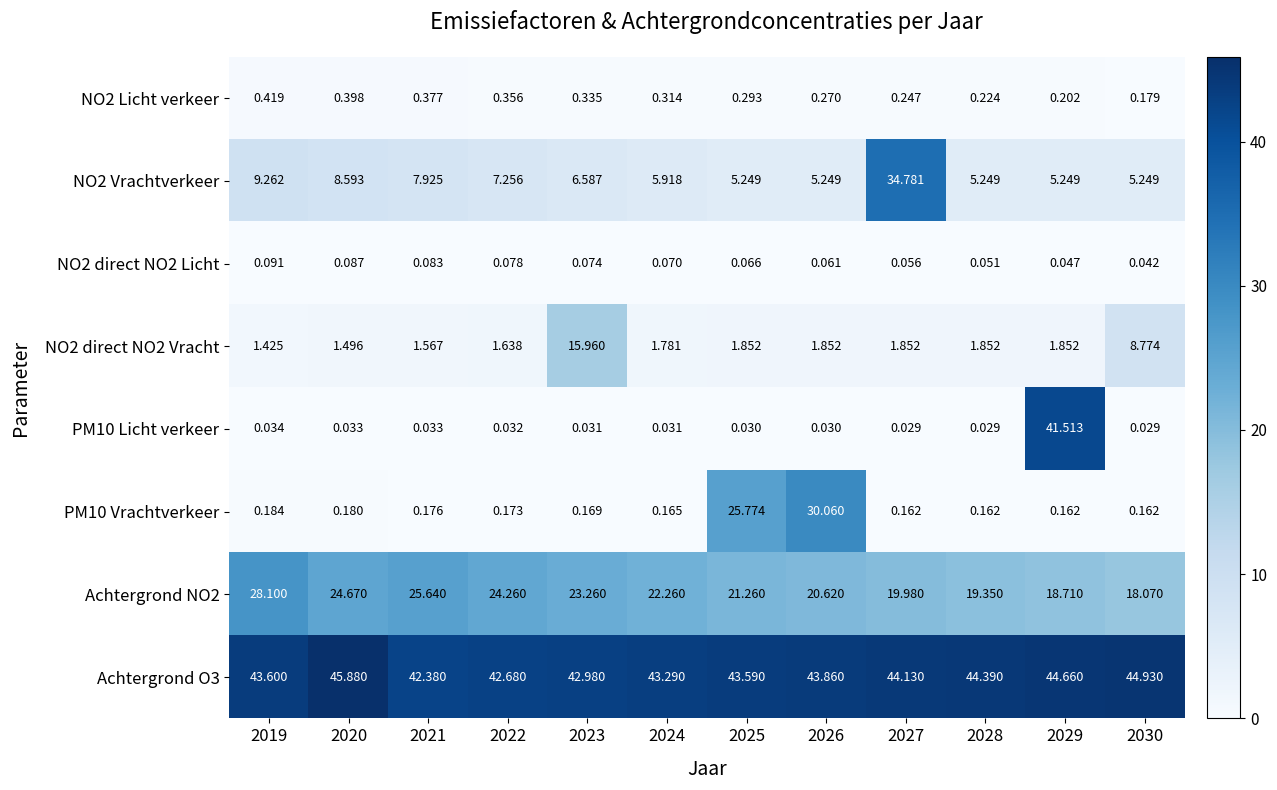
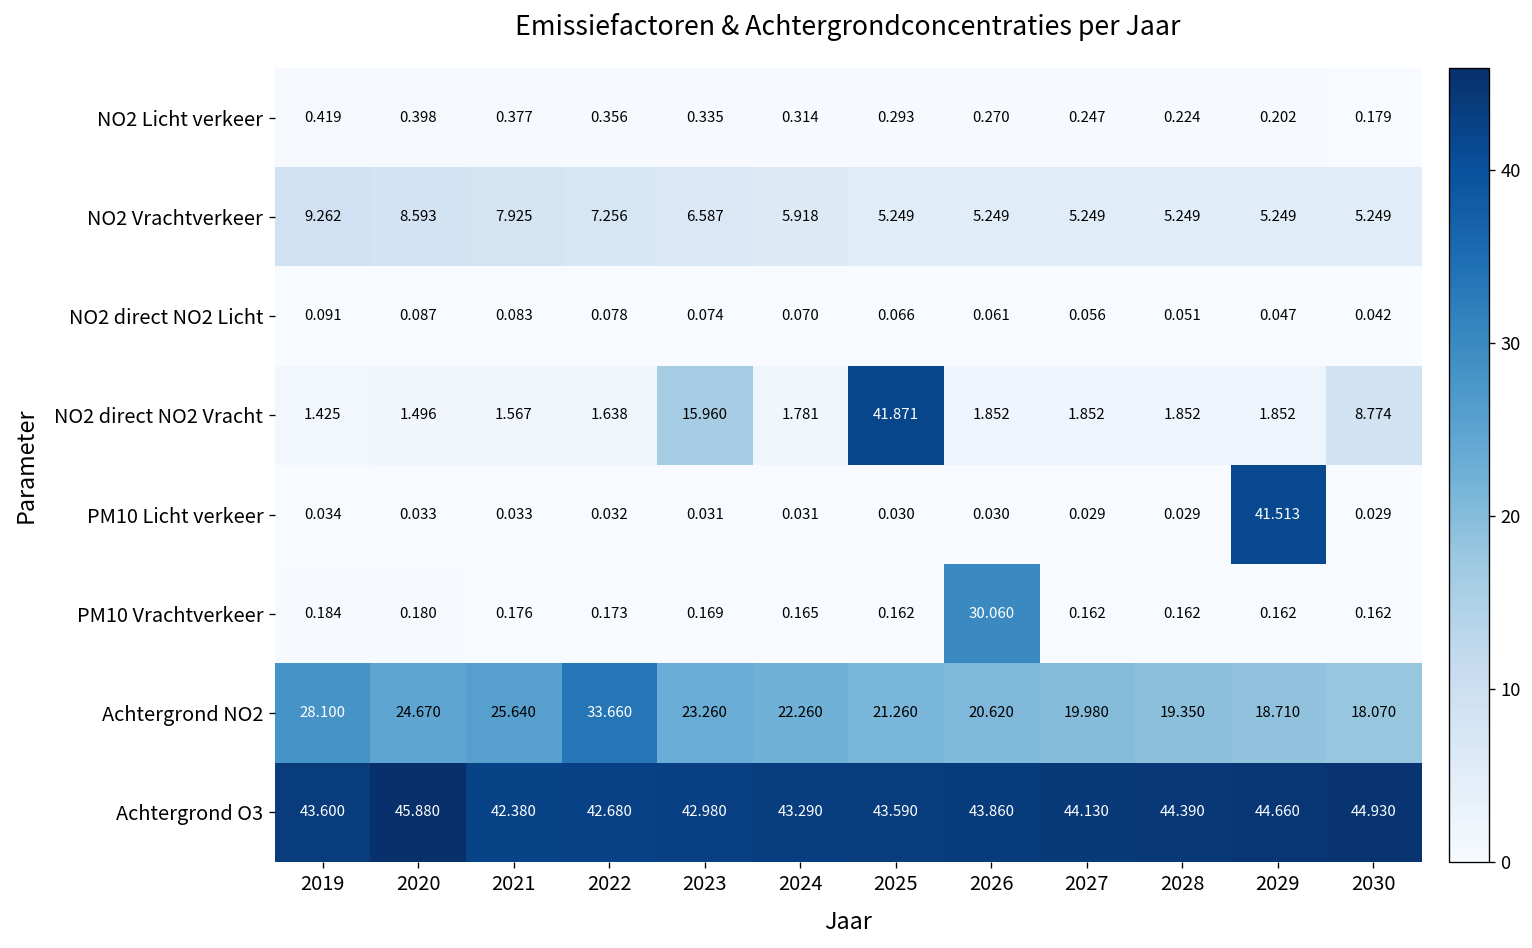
  {
    "NO2 Licht verkeer": {
      "2019": 0.419,
      "2020": 0.398,
      "2021": 0.377,
      "2022": 0.356,
      "2023": 0.335,
      "2024": 0.314,
      "2025": 0.293,
      "2026": 0.270,
      "2027": 0.247,
      "2028": 0.224,
      "2029": 0.202,
      "2030": 0.179
    },
    "NO2 Vrachtverkeer": {
      "2019": 9.262,
      "2020": 8.593,
      "2021": 7.925,
      "2022": 7.256,
      "2023": 6.587,
      "2024": 5.918,
      "2025": 5.249,
      "2026": 5.249,
-     "2027": 34.781,
+     "2027": 5.249,
      "2028": 5.249,
      "2029": 5.249,
      "2030": 5.249
    },
    "NO2 direct NO2 Licht": {
      "2019": 0.091,
      "2020": 0.087,
      "2021": 0.083,
      "2022": 0.078,
      "2023": 0.074,
      "2024": 0.070,
      "2025": 0.066,
      "2026": 0.061,
      "2027": 0.056,
      "2028": 0.051,
      "2029": 0.047,
      "2030": 0.042
    },
    "NO2 direct NO2 Vracht": {
      "2019": 1.425,
      "2020": 1.496,
      "2021": 1.567,
      "2022": 1.638,
      "2023": 15.960,
      "2024": 1.781,
-     "2025": 1.852,
+     "2025": 41.871,
      "2026": 1.852,
      "2027": 1.852,
      "2028": 1.852,
      "2029": 1.852,
      "2030": 8.774
    },
    "PM10 Licht verkeer": {
      "2019": 0.034,
      "2020": 0.033,
      "2021": 0.033,
      "2022": 0.032,
      "2023": 0.031,
      "2024": 0.031,
      "2025": 0.030,
      "2026": 0.030,
      "2027": 0.029,
      "2028": 0.029,
      "2029": 41.513,
      "2030": 0.029
    },
    "PM10 Vrachtverkeer": {
      "2019": 0.184,
      "2020": 0.180,
      "2021": 0.176,
      "2022": 0.173,
      "2023": 0.169,
      "2024": 0.165,
-     "2025": 25.774,
+     "2025": 0.162,
      "2026": 30.060,
      "2027": 0.162,
      "2028": 0.162,
      "2029": 0.162,
      "2030": 0.162
    },
    "Achtergrond NO2": {
      "2019": 28.100,
      "2020": 24.670,
      "2021": 25.640,
-     "2022": 24.260,
+     "2022": 33.660,
      "2023": 23.260,
      "2024": 22.260,
      "2025": 21.260,
      "2026": 20.620,
      "2027": 19.980,
      "2028": 19.350,
      "2029": 18.710,
      "2030": 18.070
    },
    "Achtergrond O3": {
      "2019": 43.600,
      "2020": 45.880,
      "2021": 42.380,
      "2022": 42.680,
      "2023": 42.980,
      "2024": 43.290,
      "2025": 43.590,
      "2026": 43.860,
      "2027": 44.130,
      "2028": 44.390,
      "2029": 44.660,
      "2030": 44.930
    }
  }
